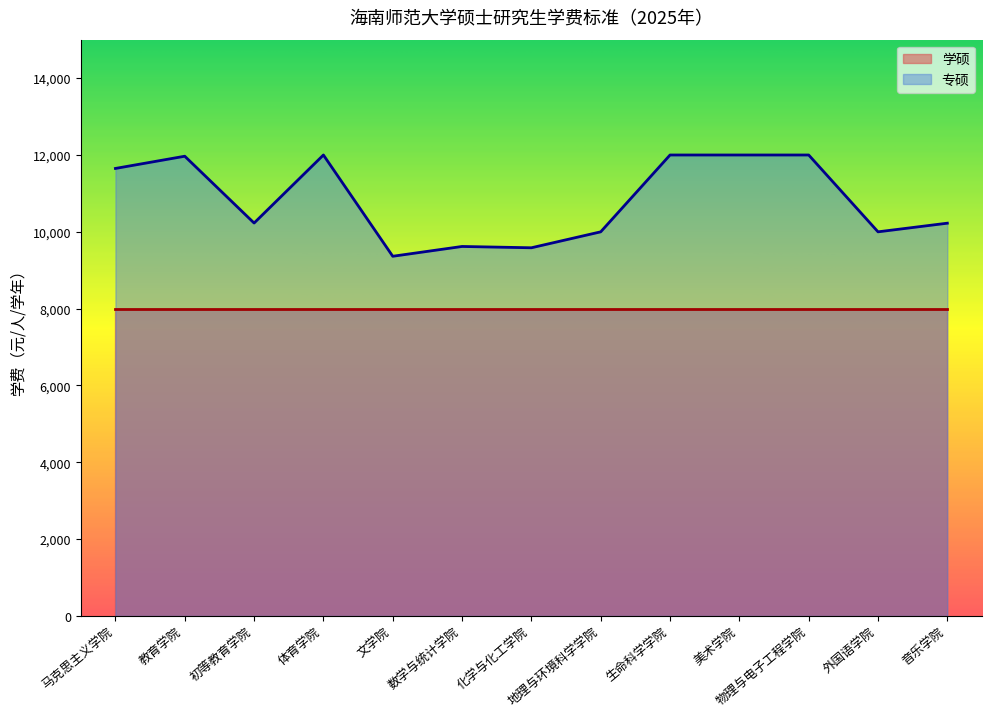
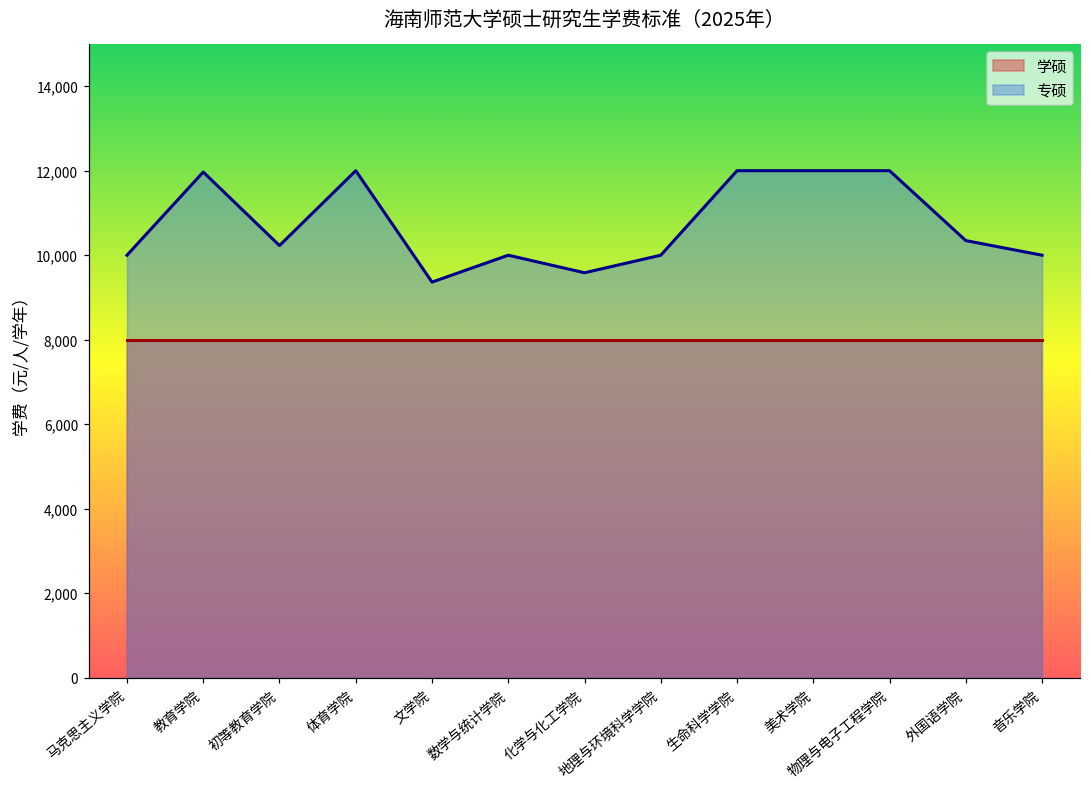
  {
    "学硕": {
      "马克思主义学院": "8,000",
      "教育学院": "8,000",
      "初等教育学院": "8,000",
      "体育学院": "8,000",
      "文学院": "8,000",
      "数学与统计学院": "8,000",
      "化学与化工学院": "8,000",
      "地理与环境科学学院": "8,000",
      "生命科学学院": "8,000",
      "美术学院": "8,000",
      "物理与电子工程学院": "8,000",
      "外国语学院": "8,000",
      "音乐学院": "8,000"
    },
    "专硕": {
-     "马克思主义学院": "11,700",
+     "马克思主义学院": "10,000",
      "教育学院": "12,000",
      "初等教育学院": "10,200",
      "体育学院": "12,000",
      "文学院": "9,400",
-     "数学与统计学院": "9,600",
+     "数学与统计学院": "10,000",
      "化学与化工学院": "9,600",
      "地理与环境科学学院": "10,000",
      "生命科学学院": "12,000",
      "美术学院": "12,000",
      "物理与电子工程学院": "12,000",
-     "外国语学院": "10,000",
-     "音乐学院": "10,200"
+     "外国语学院": "10,300",
+     "音乐学院": "10,000"
    }
  }
